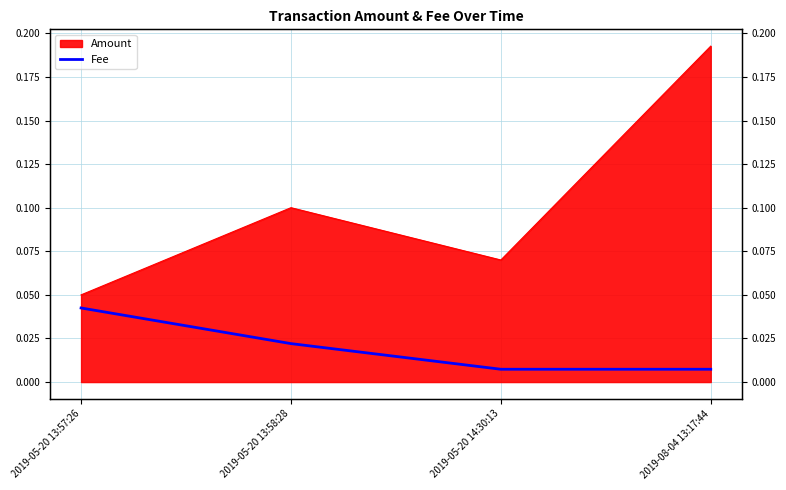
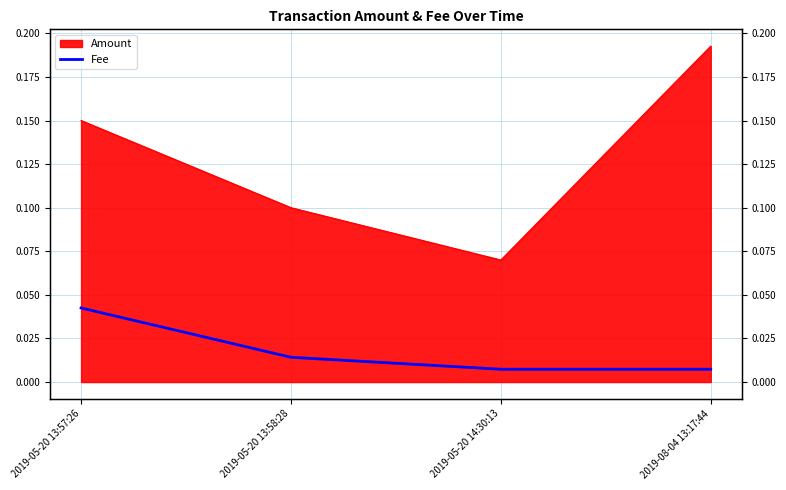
  {
    "Amount": {
-     "2019-05-20 13:57:26": 0.05,
+     "2019-05-20 13:57:26": 0.15,
      "2019-05-20 13:58:28": 0.10,
      "2019-05-20 14:30:13": 0.07,
      "2019-08-04 13:17:44": 0.193
    },
    "Fee": {
      "2019-05-20 13:57:26": 0.042,
-     "2019-05-20 13:58:28": 0.022,
+     "2019-05-20 13:58:28": 0.014,
      "2019-05-20 14:30:13": 0.007,
      "2019-08-04 13:17:44": 0.007
    }
  }
